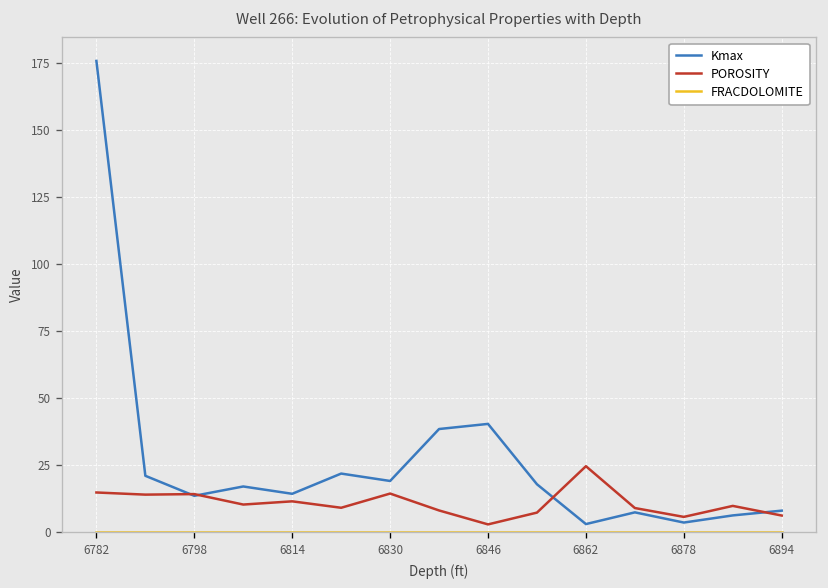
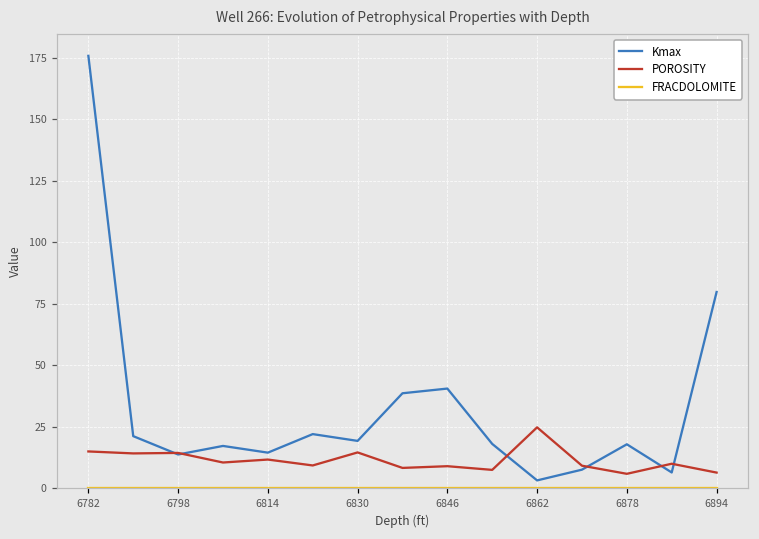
  {
    "Kmax": {
      "6782": 176,
      "6814": 14,
      "6830": 19,
      "6846": 40,
      "6862": 3,
-     "6878": 4,
-     "6894": 8
+     "6878": 18,
+     "6894": 80
    },
    "POROSITY": {
      "6782": 15,
      "6814": 12,
      "6830": 15,
-     "6846": 3,
+     "6846": 9,
      "6862": 25,
      "6878": 6,
      "6894": 6
    },
    "FRACDOLOMITE": {
      "6782": 0,
      "6798": 0,
      "6814": 0,
      "6830": 0,
      "6846": 0,
      "6862": 0,
      "6878": 0,
      "6894": 0
    }
  }
